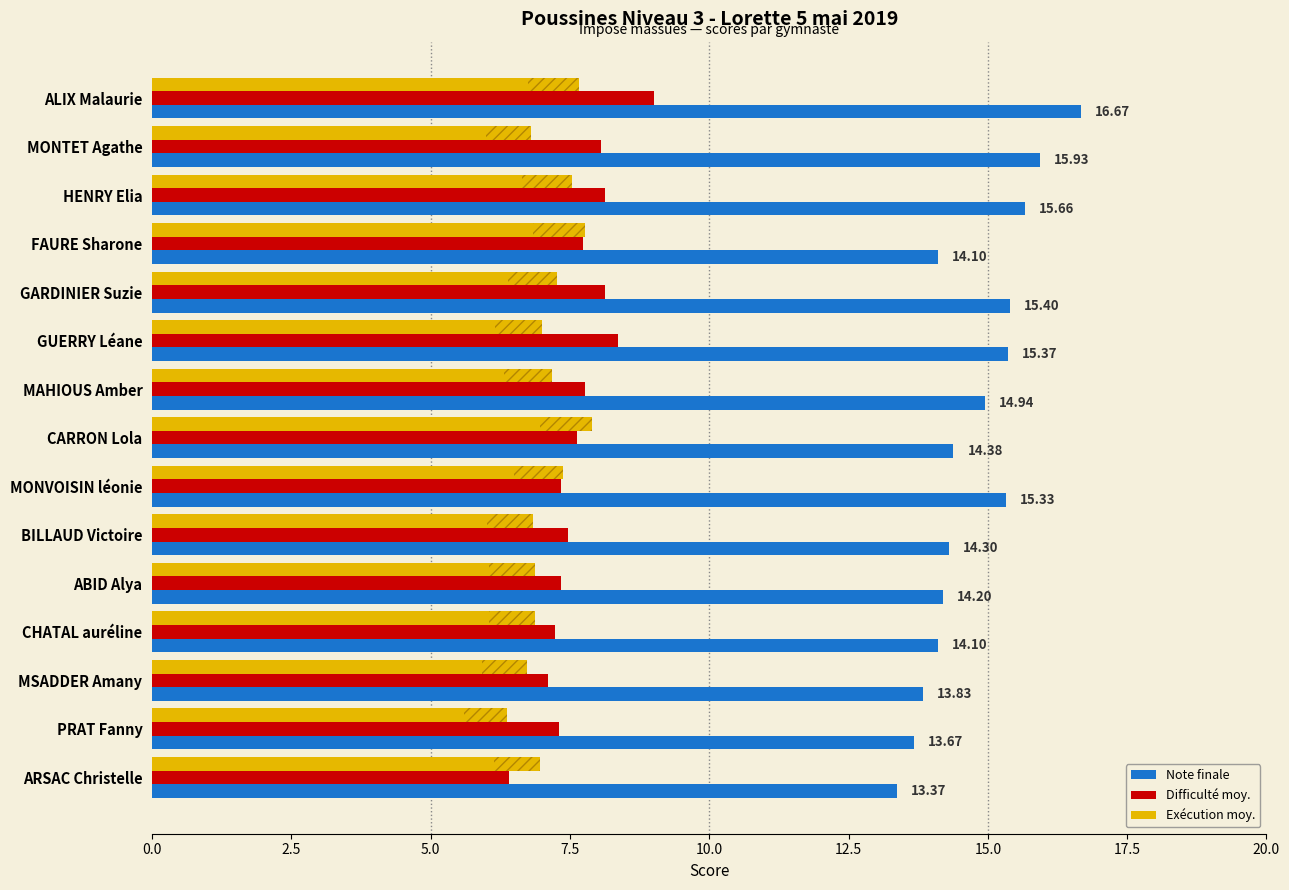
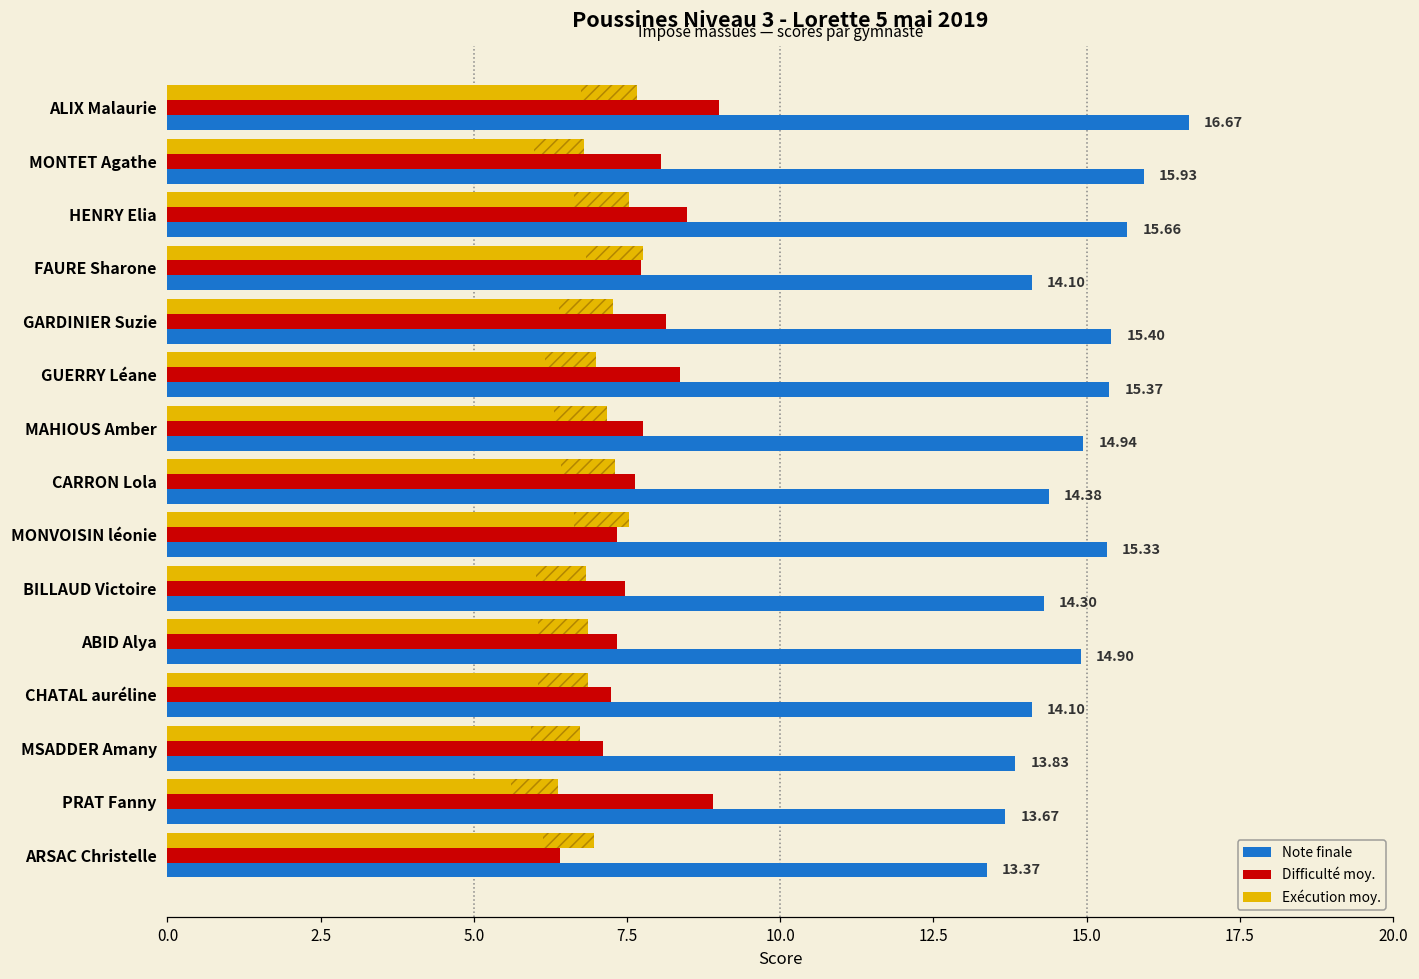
  {
    "Note finale": {
      "ALIX Malaurie": 16.67,
      "MONTET Agathe": 15.93,
      "HENRY Elia": 15.66,
      "FAURE Sharone": 14.10,
      "GARDINIER Suzie": 15.40,
      "GUERRY Léane": 15.37,
      "MAHIOUS Amber": 14.94,
      "CARRON Lola": 14.38,
      "MONVOISIN léonie": 15.33,
      "BILLAUD Victoire": 14.30,
-     "ABID Alya": 14.20,
+     "ABID Alya": 14.90,
      "CHATAL auréline": 14.10,
      "MSADDER Amany": 13.83,
      "PRAT Fanny": 13.67,
      "ARSAC Christelle": 13.37
    },
    "Difficulté moy.": {
      "ALIX Malaurie": 9.0,
      "MONTET Agathe": 8.1,
-     "HENRY Elia": 8.1,
+     "HENRY Elia": 8.5,
      "FAURE Sharone": 7.7,
      "GARDINIER Suzie": 8.1,
      "GUERRY Léane": 8.4,
      "MAHIOUS Amber": 7.8,
      "CARRON Lola": 7.6,
      "MONVOISIN léonie": 7.3,
      "BILLAUD Victoire": 7.5,
      "ABID Alya": 7.3,
      "CHATAL auréline": 7.2,
      "MSADDER Amany": 7.1,
-     "PRAT Fanny": 7.3,
+     "PRAT Fanny": 8.9,
      "ARSAC Christelle": 6.4
    },
    "Exécution moy.": {
      "ALIX Malaurie": 7.7,
      "MONTET Agathe": 6.8,
      "HENRY Elia": 7.5,
      "FAURE Sharone": 7.8,
      "GARDINIER Suzie": 7.3,
      "GUERRY Léane": 7.0,
      "MAHIOUS Amber": 7.2,
-     "CARRON Lola": 7.9,
-     "MONVOISIN léonie": 7.4,
+     "CARRON Lola": 7.3,
+     "MONVOISIN léonie": 7.5,
      "BILLAUD Victoire": 6.8,
      "ABID Alya": 6.9,
      "CHATAL auréline": 6.9,
      "MSADDER Amany": 6.7,
      "PRAT Fanny": 6.4,
      "ARSAC Christelle": 7.0
    }
  }
